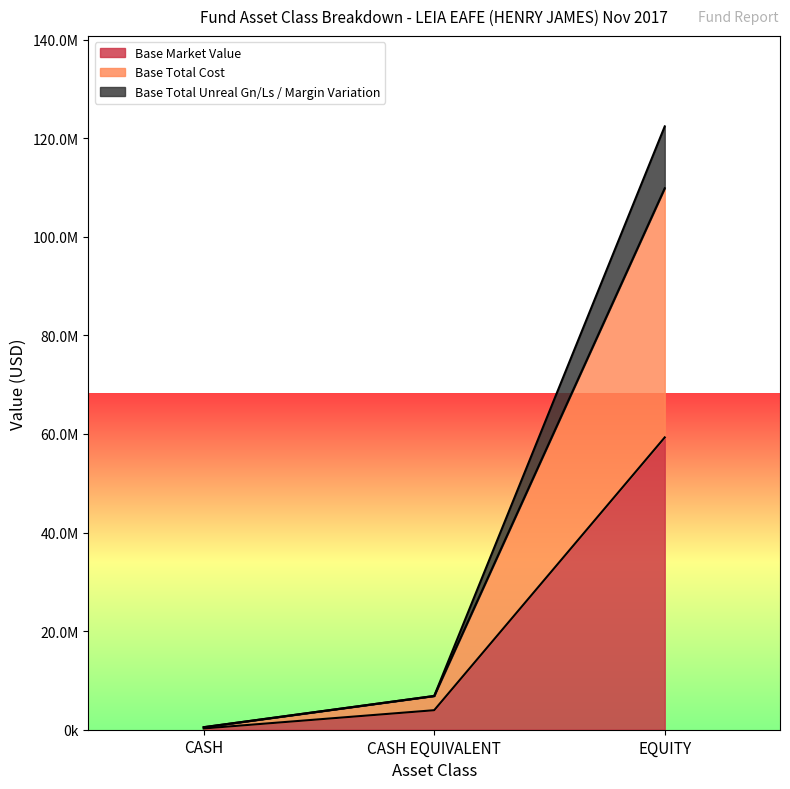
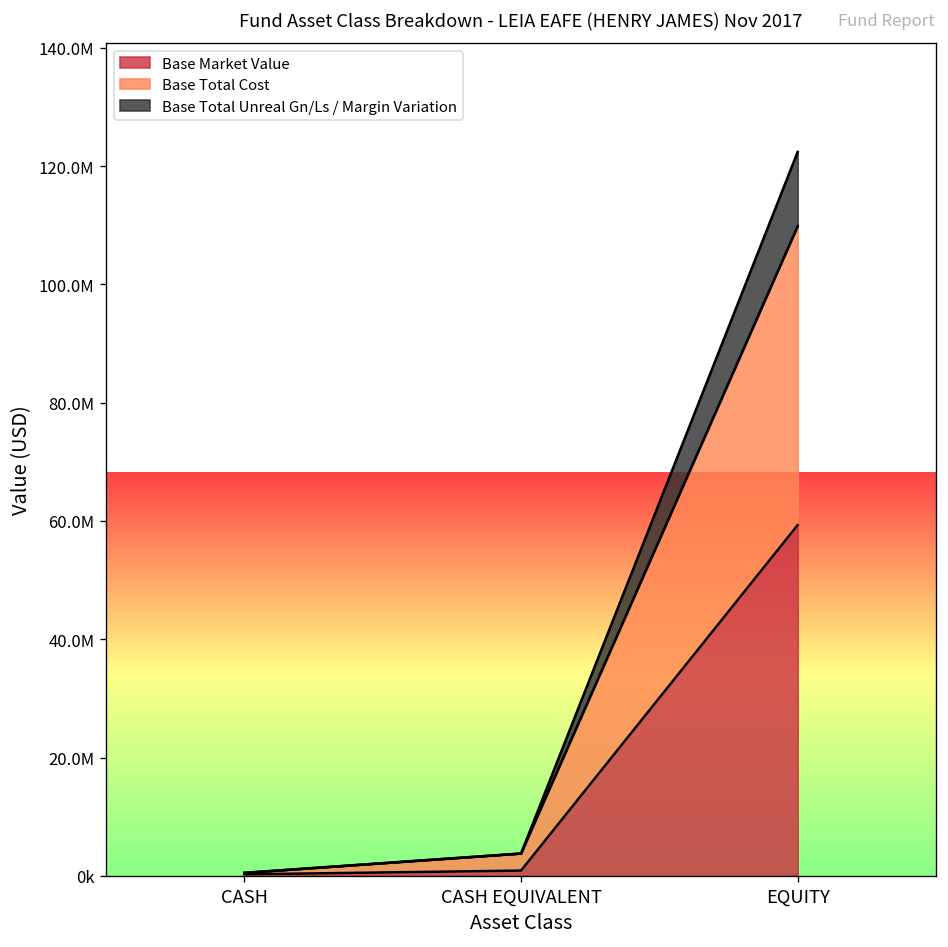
  {
    "Base Market Value": {
-     "CASH EQUIVALENT": 4000000,
+     "CASH EQUIVALENT": 1000000,
      "EQUITY": 59000000
    },
    "Base Total Cost": {
      "EQUITY": 51000000
    },
    "Base Total Unreal Gn/Ls / Margin Variation": {
      "EQUITY": 13000000
    }
  }
